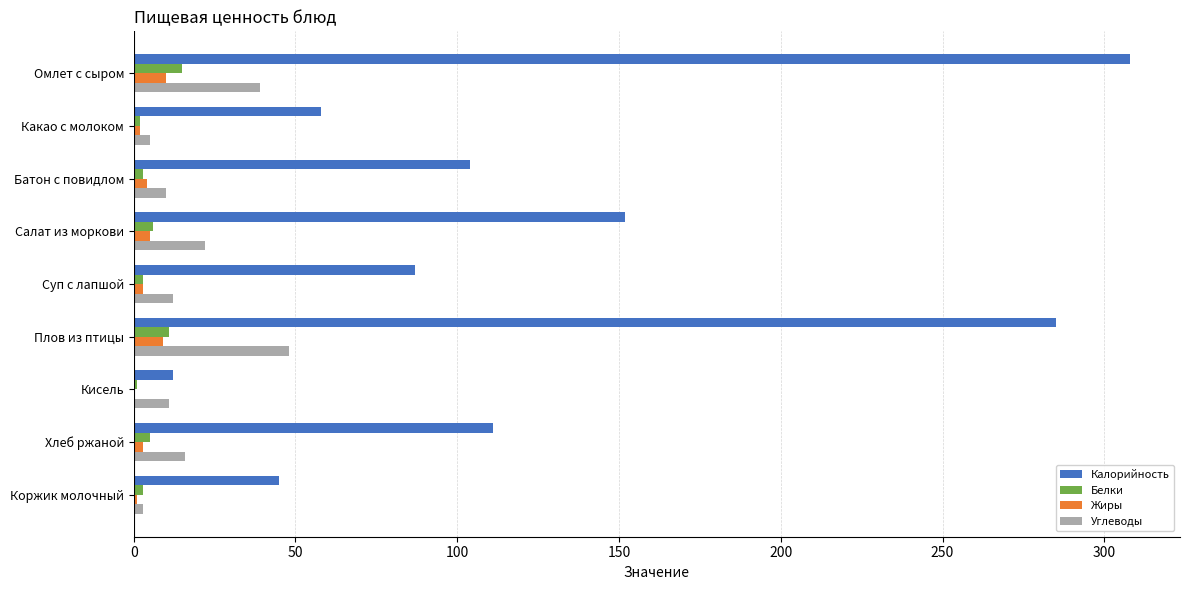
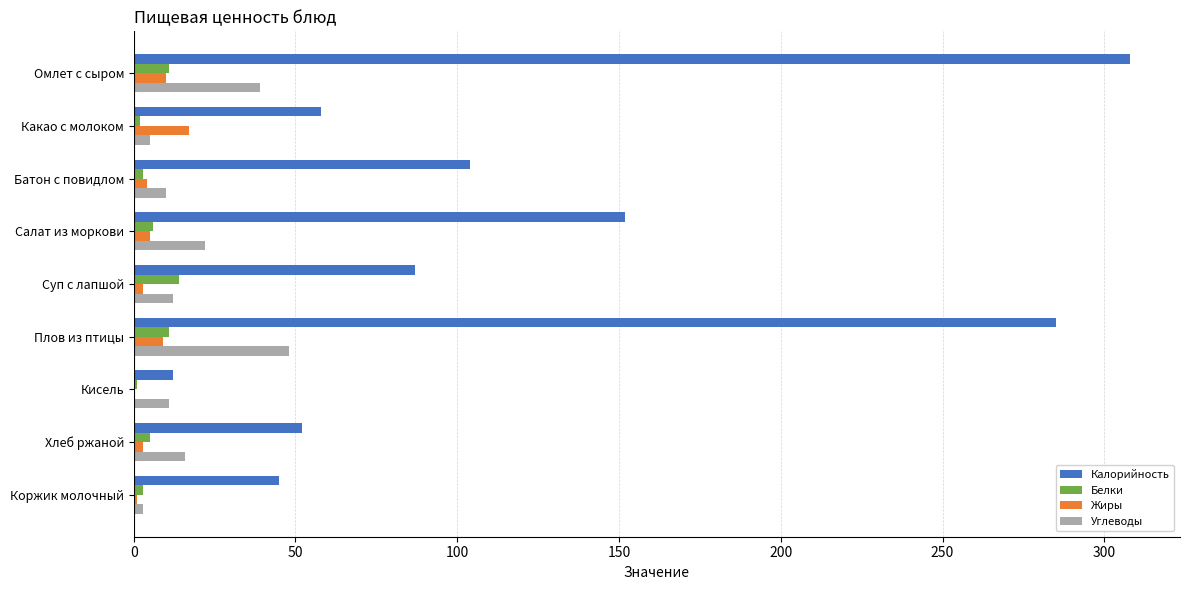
  {
    "Калорийность": {
      "Омлет с сыром": 308,
      "Какао с молоком": 58,
      "Батон с повидлом": 104,
      "Салат из моркови": 152,
      "Суп с лапшой": 87,
      "Плов из птицы": 285,
      "Кисель": 12,
-     "Хлеб ржаной": 111,
+     "Хлеб ржаной": 52,
      "Коржик молочный": 45
    },
    "Белки": {
-     "Омлет с сыром": 15,
+     "Омлет с сыром": 11,
      "Какао с молоком": 2,
      "Батон с повидлом": 3,
      "Салат из моркови": 6,
-     "Суп с лапшой": 3,
+     "Суп с лапшой": 14,
      "Плов из птицы": 11,
      "Кисель": 1,
      "Хлеб ржаной": 5,
      "Коржик молочный": 3
    },
    "Жиры": {
      "Омлет с сыром": 10,
-     "Какао с молоком": 2,
+     "Какао с молоком": 17,
      "Батон с повидлом": 4,
      "Салат из моркови": 5,
      "Суп с лапшой": 3,
      "Плов из птицы": 9,
      "Кисель": 0,
      "Хлеб ржаной": 3,
      "Коржик молочный": 1
    },
    "Углеводы": {
      "Омлет с сыром": 39,
      "Какао с молоком": 5,
      "Батон с повидлом": 10,
      "Салат из моркови": 22,
      "Суп с лапшой": 12,
      "Плов из птицы": 48,
      "Кисель": 11,
      "Хлеб ржаной": 16,
      "Коржик молочный": 3
    }
  }
